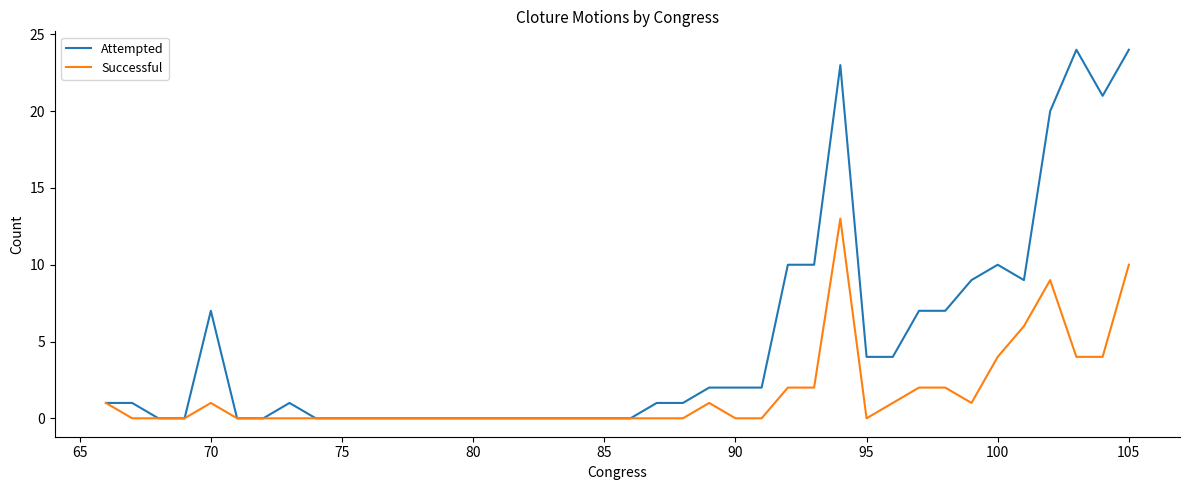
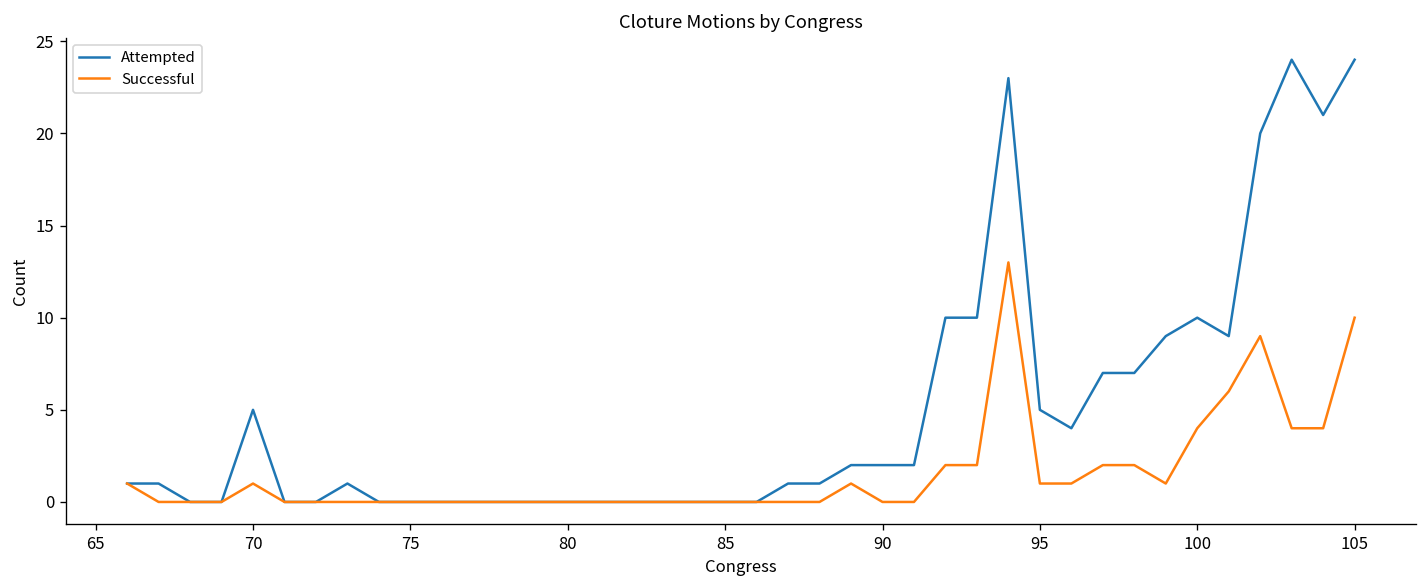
  {
    "Attempted": {
-     "70": 7,
+     "70": 5,
      "90": 2,
-     "95": 4,
+     "95": 5,
      "100": 10,
      "105": 24
    },
    "Successful": {
      "70": 1,
      "90": 0,
-     "95": 0,
+     "95": 1,
      "100": 4,
      "105": 10
    }
  }
